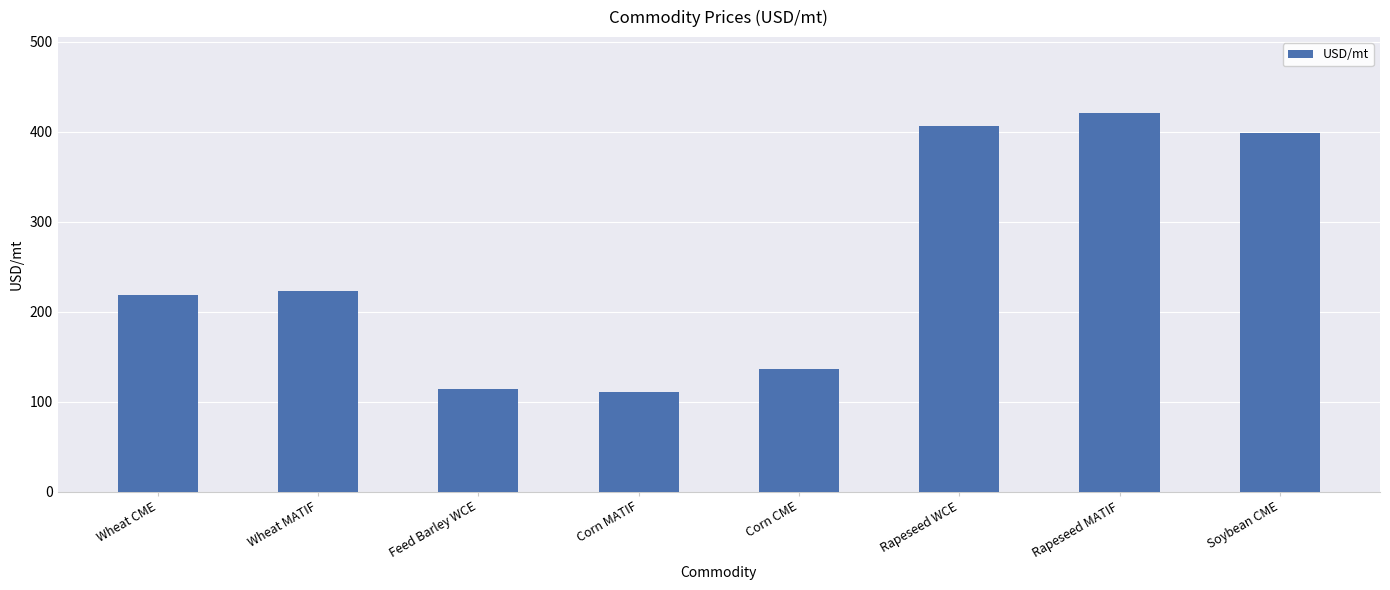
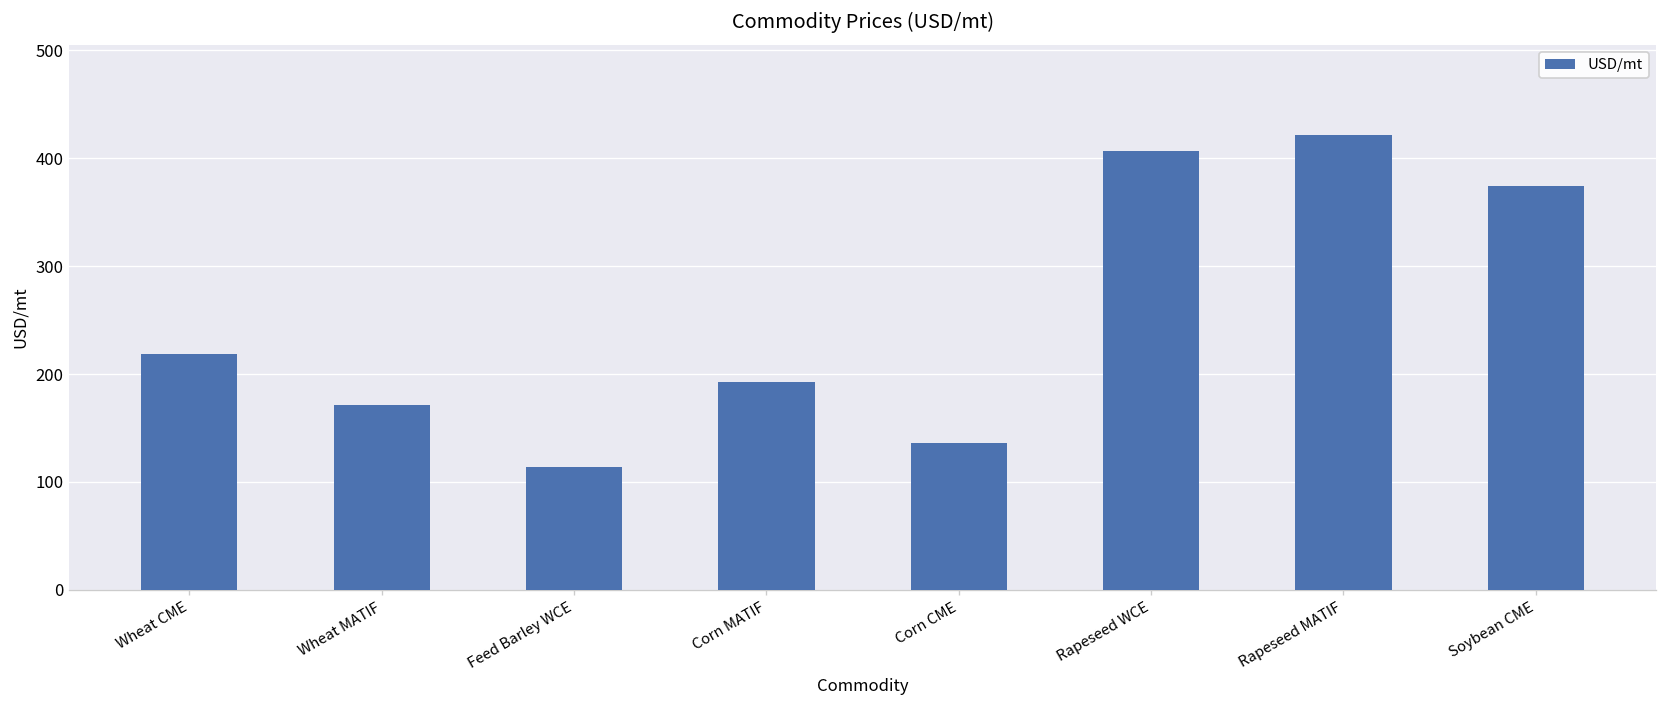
  {
    "Wheat CME": 220,
-   "Wheat MATIF": 220,
+   "Wheat MATIF": 170,
    "Feed Barley WCE": 110,
-   "Corn MATIF": 110,
+   "Corn MATIF": 190,
    "Corn CME": 140,
    "Rapeseed WCE": 410,
    "Rapeseed MATIF": 420,
-   "Soybean CME": 400
+   "Soybean CME": 370
  }
